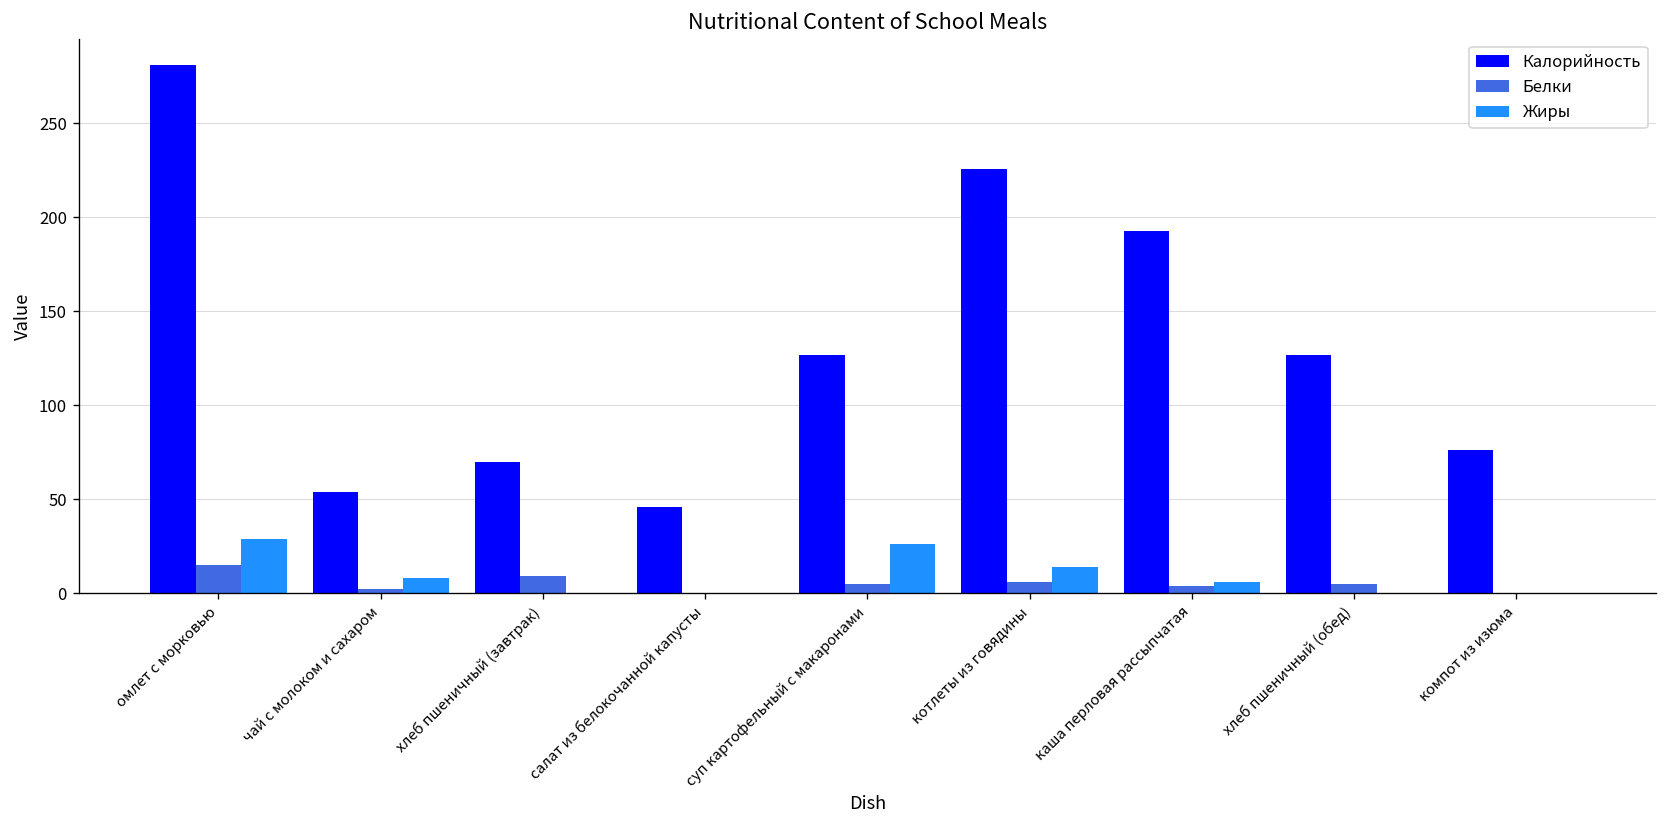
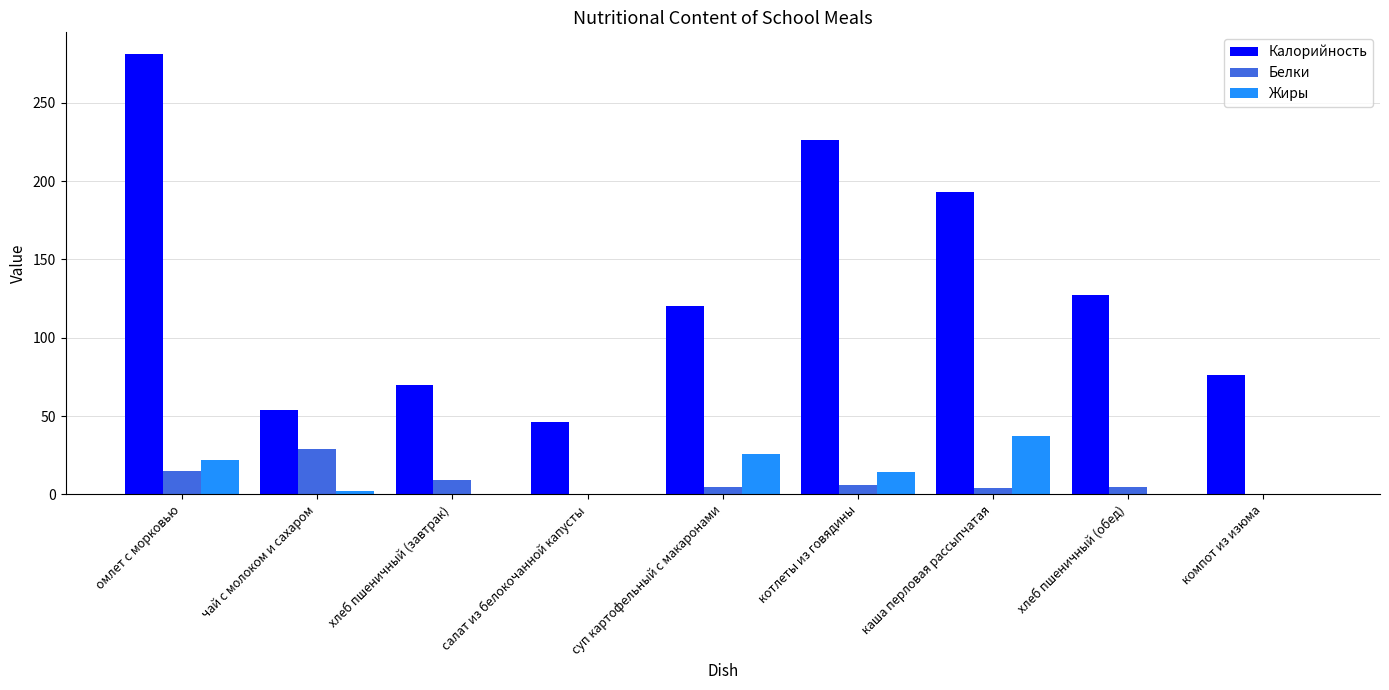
  {
    "Калорийность": {
      "омлет с морковью": 281,
      "чай с молоком и сахаром": 54,
      "хлеб пшеничный (завтрак)": 70,
      "салат из белокочанной капусты": 46,
-     "суп картофельный с макаронами": 127,
+     "суп картофельный с макаронами": 120,
      "котлеты из говядины": 226,
      "каша перловая рассыпчатая": 193,
      "хлеб пшеничный (обед)": 127,
      "компот из изюма": 76
    },
    "Белки": {
      "омлет с морковью": 15,
-     "чай с молоком и сахаром": 2,
+     "чай с молоком и сахаром": 29,
      "хлеб пшеничный (завтрак)": 9,
      "салат из белокочанной капусты": 0,
      "суп картофельный с макаронами": 5,
      "котлеты из говядины": 6,
      "каша перловая рассыпчатая": 4,
      "хлеб пшеничный (обед)": 5,
      "компот из изюма": 0
    },
    "Жиры": {
-     "омлет с морковью": 29,
-     "чай с молоком и сахаром": 8,
+     "омлет с морковью": 22,
+     "чай с молоком и сахаром": 2,
      "хлеб пшеничный (завтрак)": 0,
      "салат из белокочанной капусты": 0,
      "суп картофельный с макаронами": 26,
      "котлеты из говядины": 14,
-     "каша перловая рассыпчатая": 6,
+     "каша перловая рассыпчатая": 37,
      "хлеб пшеничный (обед)": 0,
      "компот из изюма": 0
    }
  }
